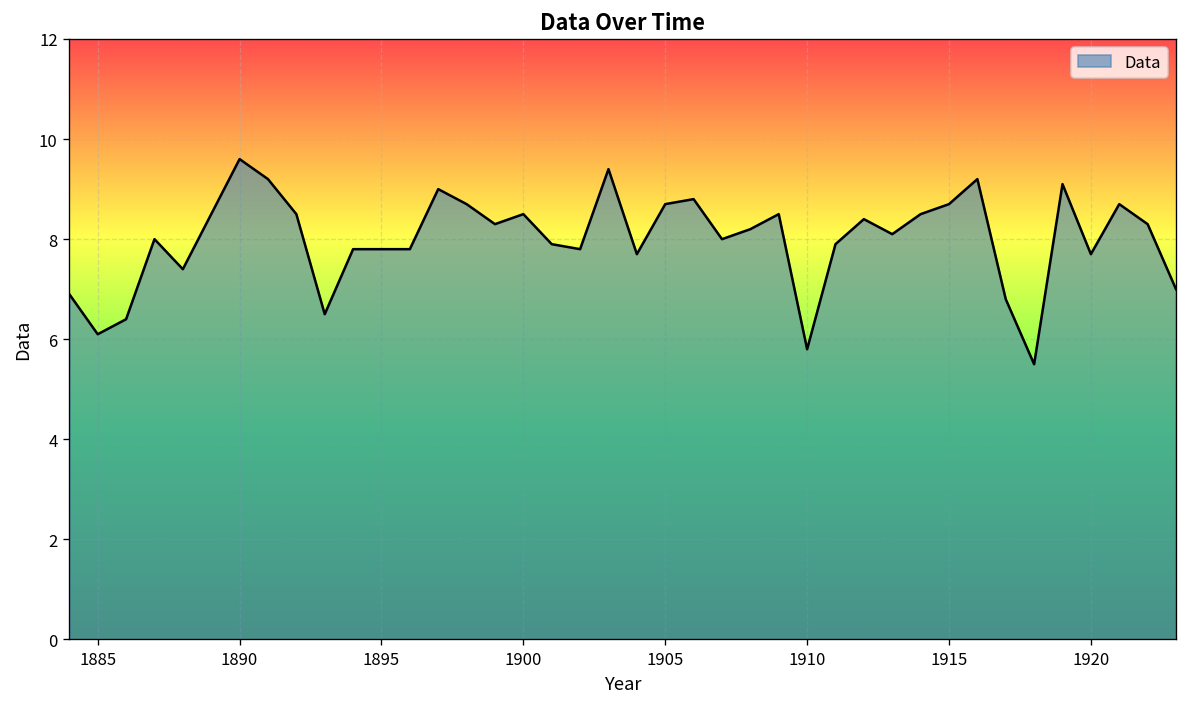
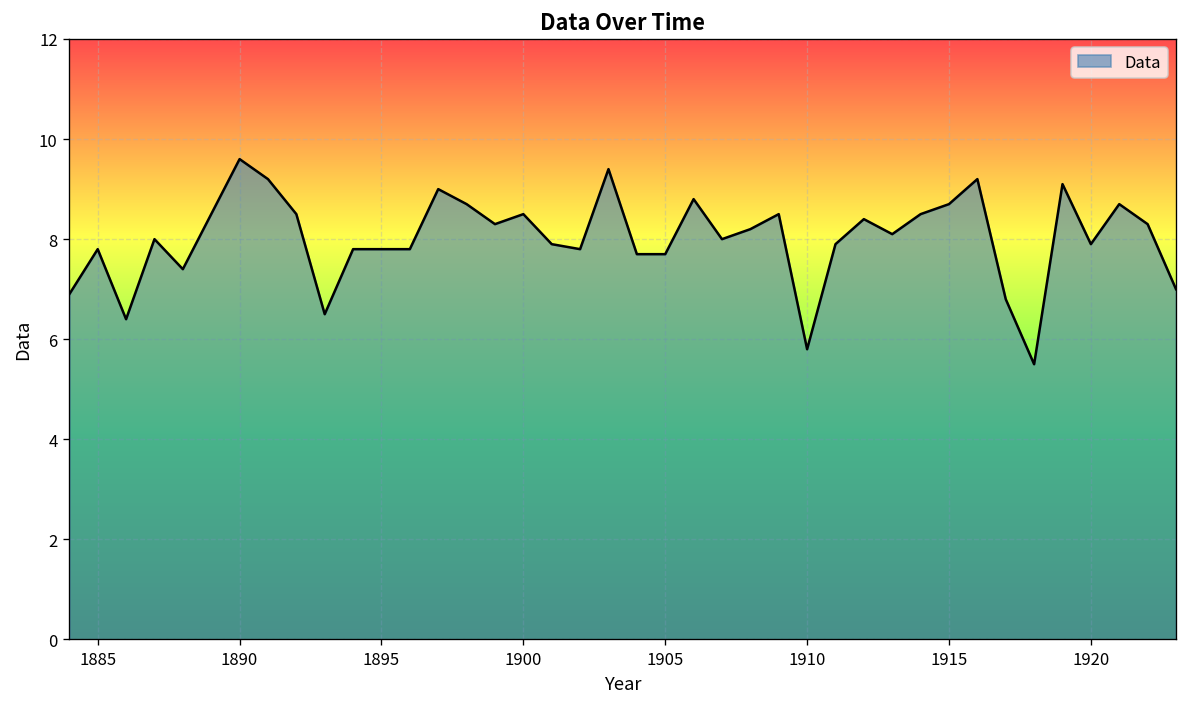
  {
-   "1885": 6.1,
+   "1885": 7.8,
    "1890": 9.6,
    "1895": 7.8,
    "1900": 8.5,
-   "1905": 8.7,
+   "1905": 7.7,
    "1910": 5.8,
    "1915": 8.7,
-   "1920": 7.7
+   "1920": 7.9
  }
